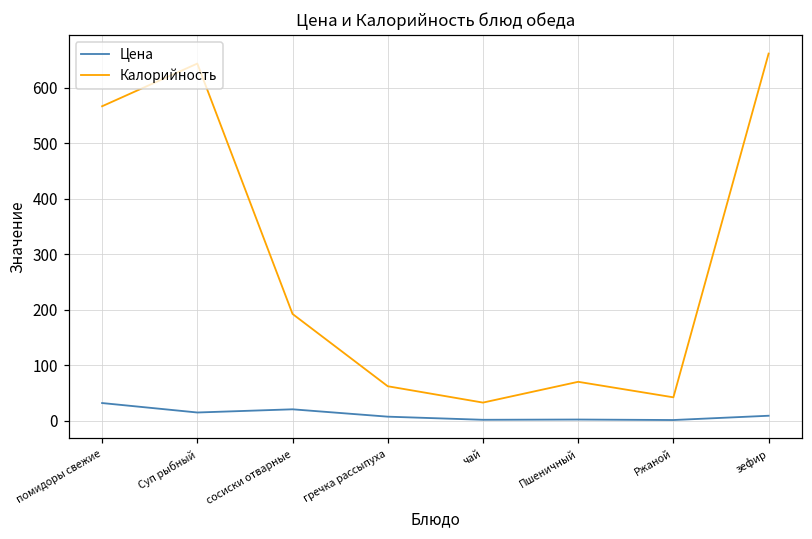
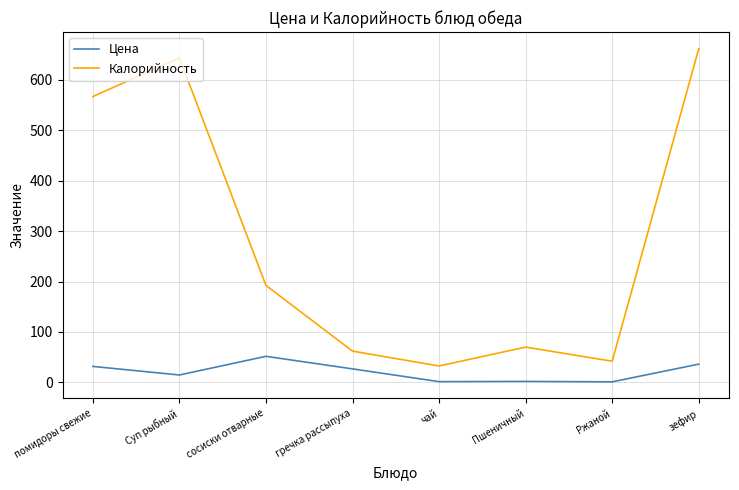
  {
    "Цена": {
      "помидоры свежие": 30,
      "Суп рыбный": 10,
-     "сосиски отварные": 20,
-     "гречка рассыпуха": 10,
+     "сосиски отварные": 50,
+     "гречка рассыпуха": 30,
      "чай": 0,
      "Пшеничный": 0,
      "Ржаной": 0,
-     "зефир": 10
+     "зефир": 40
    },
    "Калорийность": {
      "помидоры свежие": 570,
      "сосиски отварные": 190,
      "гречка рассыпуха": 60,
      "чай": 30,
      "Пшеничный": 70,
      "Ржаной": 40,
      "зефир": 660
    }
  }
